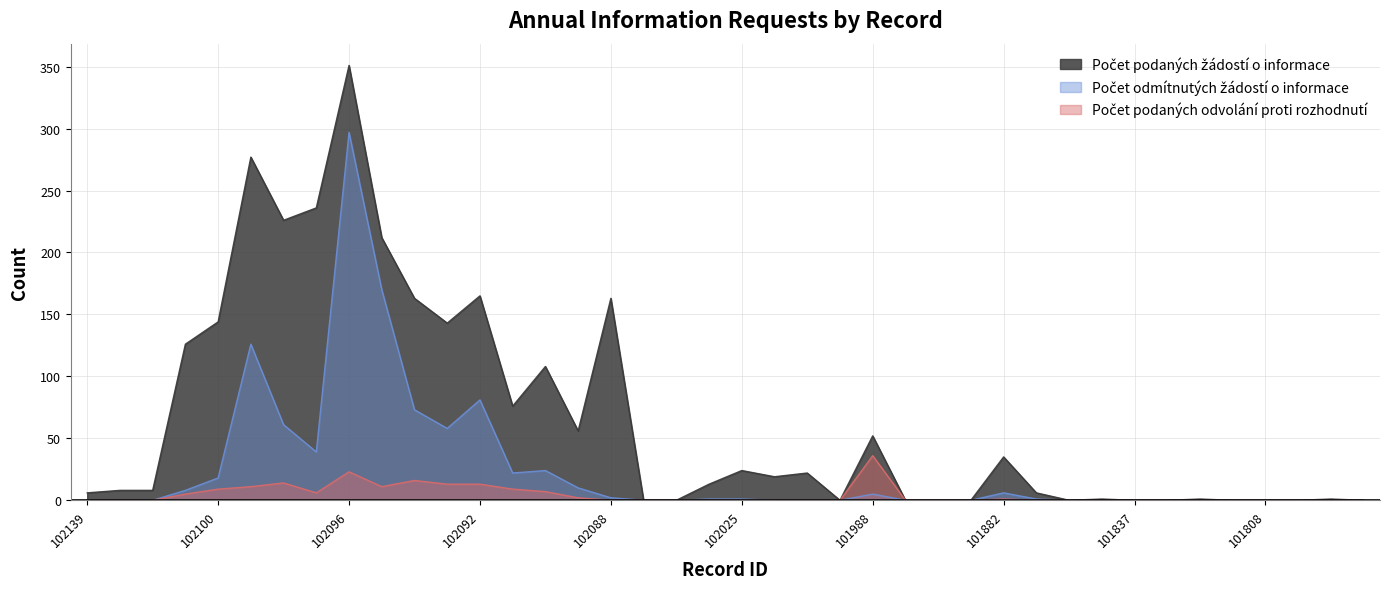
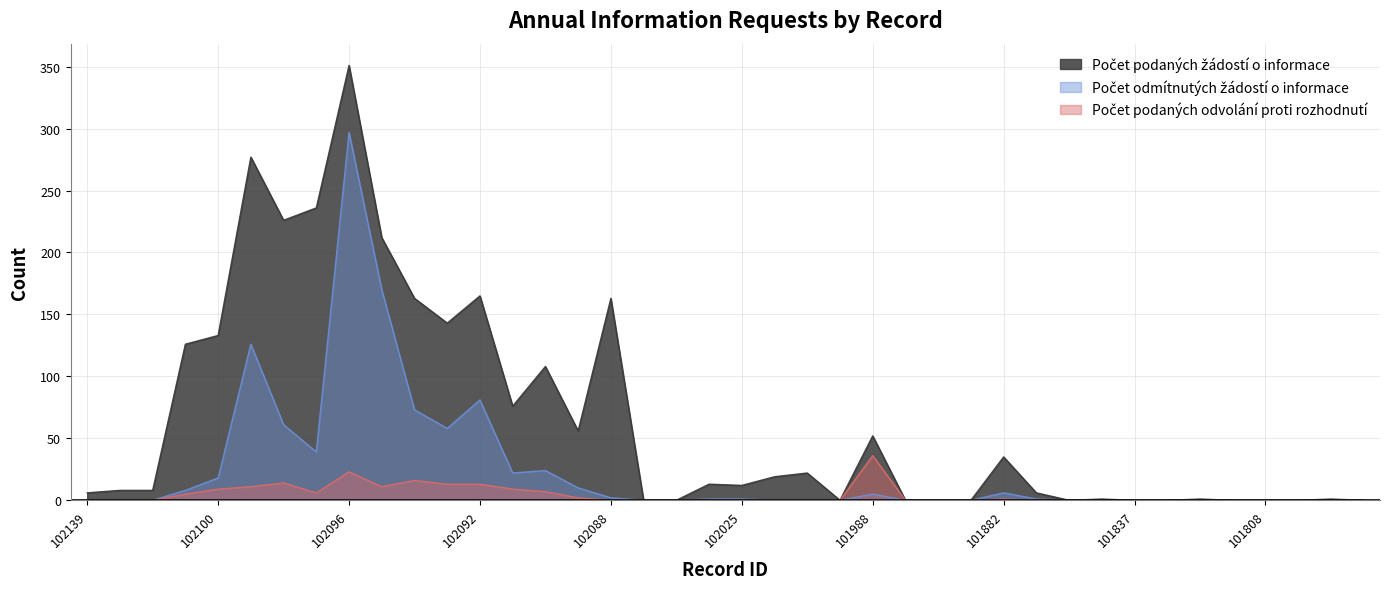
  {
    "Počet podaných žádostí o informace": {
      "102139": 6,
-     "102100": 144,
+     "102100": 133,
      "102096": 351,
      "102092": 165,
      "102088": 163,
-     "102025": 24,
+     "102025": 12,
      "101988": 52,
      "101882": 35
    },
    "Počet odmítnutých žádostí o informace": {
      "102100": 18,
      "102096": 297,
      "102092": 81,
      "101988": 5,
      "101882": 6
    },
    "Počet podaných odvolání proti rozhodnutí": {
      "102100": 9,
      "102096": 23,
      "102092": 13,
      "101988": 36,
      "101882": 1
    }
  }
